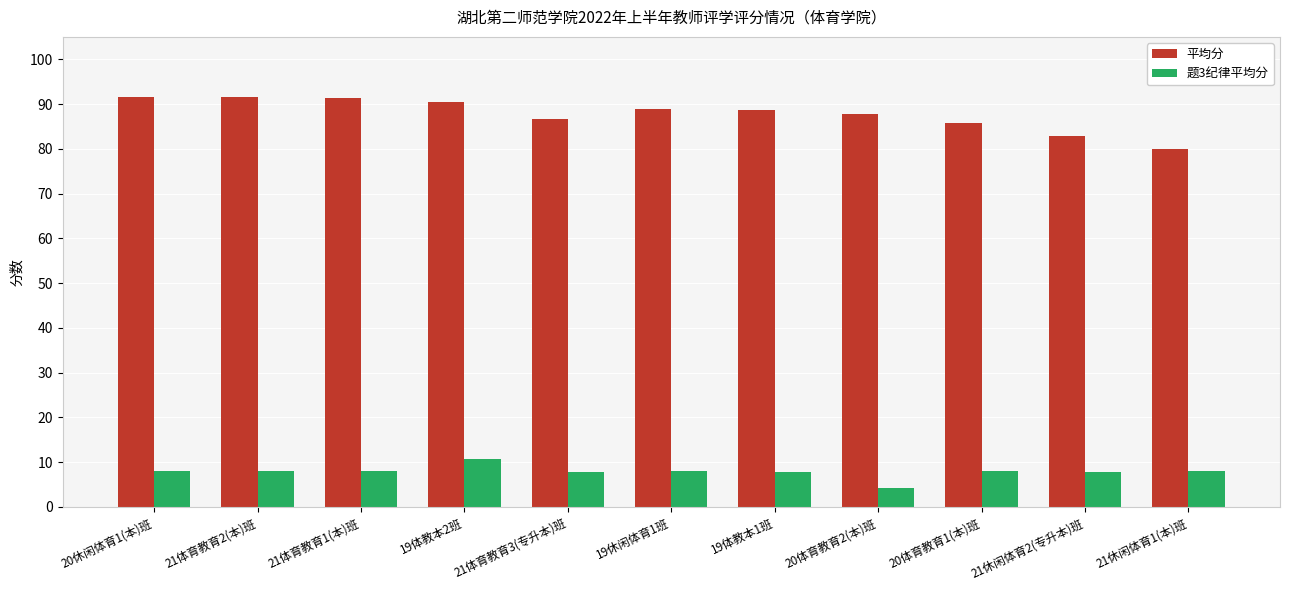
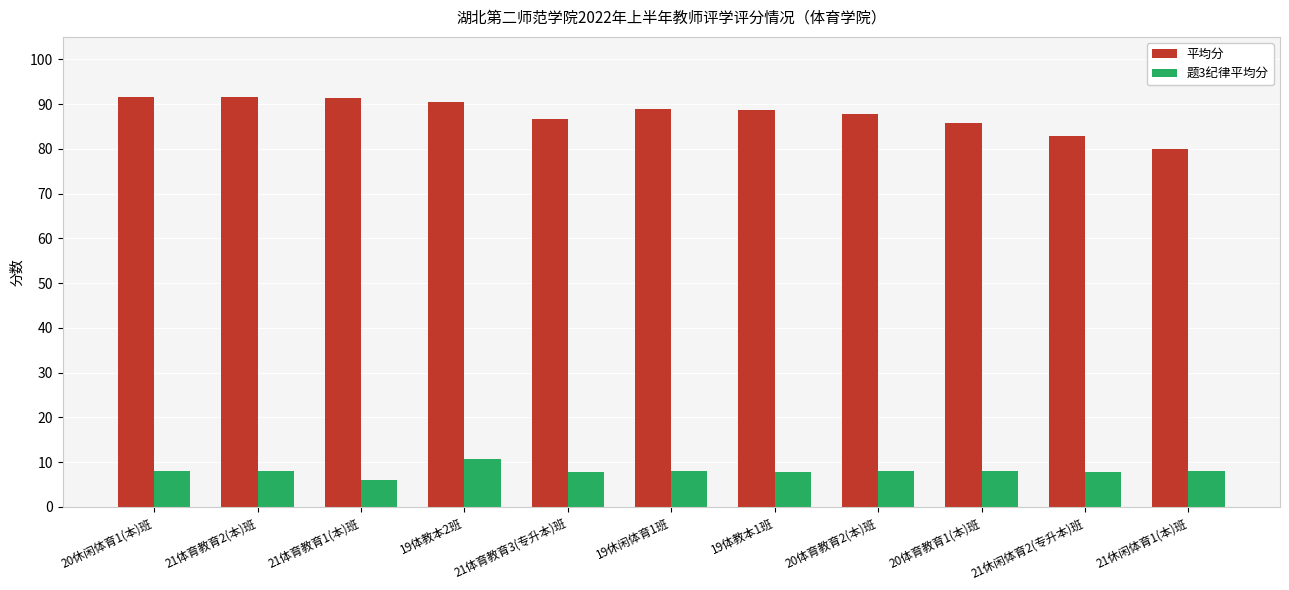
  {
    "平均分": {
      "20休闲体育1(本)班": 92,
      "21体育教育2(本)班": 92,
      "21体育教育1(本)班": 91,
      "19体教本2班": 91,
      "21体育教育3(专升本)班": 87,
      "19休闲体育1班": 89,
      "19体教本1班": 89,
      "20体育教育2(本)班": 88,
      "20体育教育1(本)班": 86,
      "21休闲体育2(专升本)班": 83,
      "21休闲体育1(本)班": 80
    },
    "题3纪律平均分": {
      "20休闲体育1(本)班": 8,
      "21体育教育2(本)班": 8,
-     "21体育教育1(本)班": 8,
+     "21体育教育1(本)班": 6,
      "19体教本2班": 11,
      "21体育教育3(专升本)班": 8,
      "19休闲体育1班": 8,
      "19体教本1班": 8,
-     "20体育教育2(本)班": 4,
+     "20体育教育2(本)班": 8,
      "20体育教育1(本)班": 8,
      "21休闲体育2(专升本)班": 8,
      "21休闲体育1(本)班": 8
    }
  }
